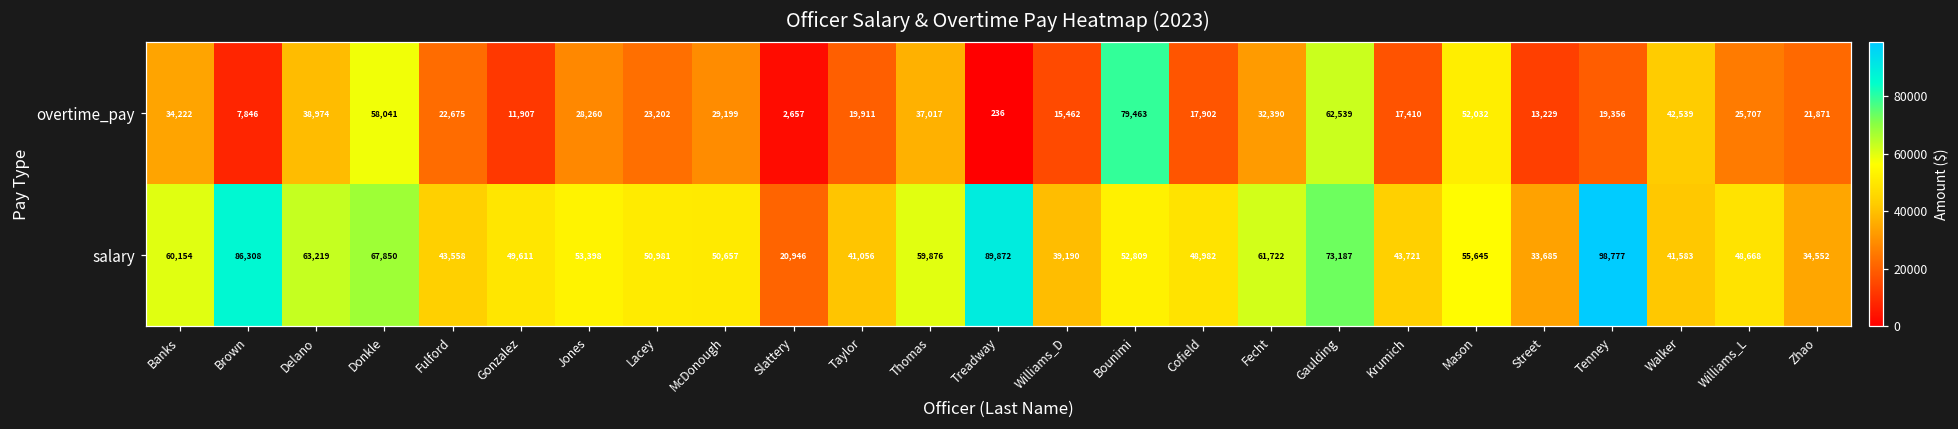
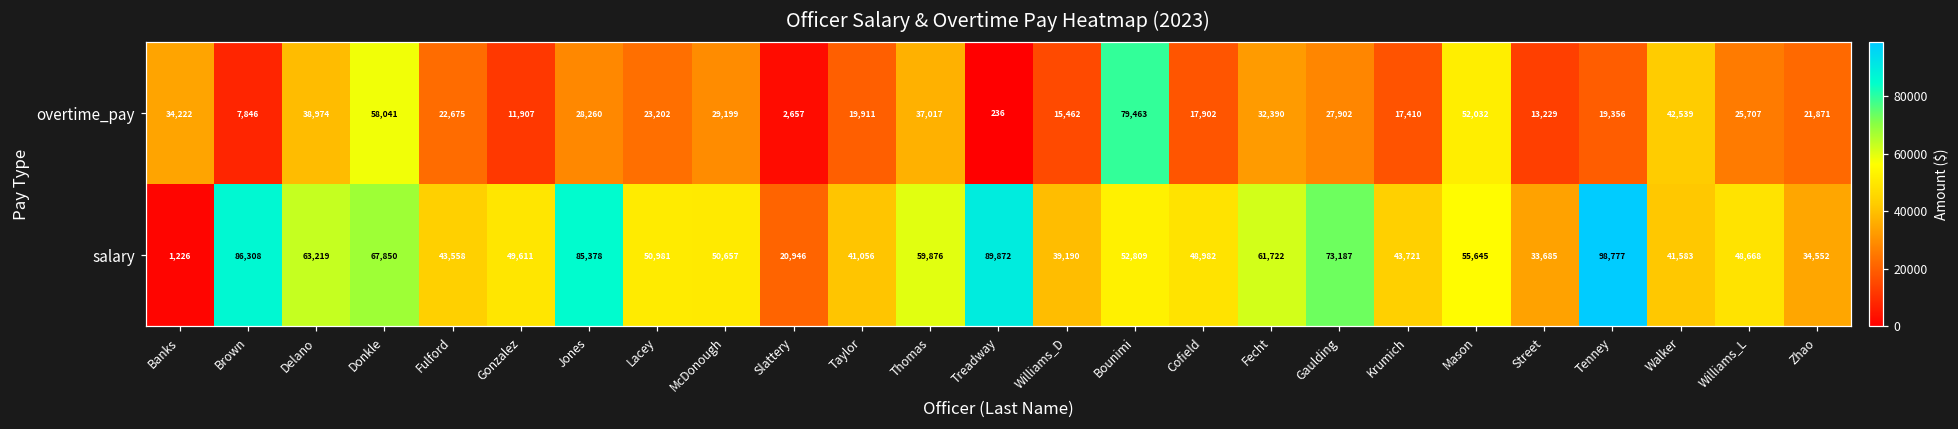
  {
    "overtime_pay": {
      "Banks": "34,222",
      "Brown": "7,846",
      "Delano": "38,974",
      "Donkle": "58,041",
      "Fulford": "22,675",
      "Gonzalez": "11,907",
      "Jones": "28,260",
      "Lacey": "23,202",
      "McDonough": "29,199",
      "Slattery": "2,657",
      "Taylor": "19,911",
      "Thomas": "37,017",
      "Treadway": "236",
      "Williams_D": "15,462",
      "Bounimi": "79,463",
      "Cofield": "17,902",
      "Fecht": "32,390",
-     "Gaulding": "62,539",
+     "Gaulding": "27,902",
      "Krumich": "17,410",
      "Mason": "52,032",
      "Street": "13,229",
      "Tenney": "19,356",
      "Walker": "42,539",
      "Williams_L": "25,707",
      "Zhao": "21,871"
    },
    "salary": {
-     "Banks": "60,154",
+     "Banks": "1,226",
      "Brown": "86,308",
      "Delano": "63,219",
      "Donkle": "67,850",
      "Fulford": "43,558",
      "Gonzalez": "49,611",
-     "Jones": "53,398",
+     "Jones": "85,378",
      "Lacey": "50,981",
      "McDonough": "50,657",
      "Slattery": "20,946",
      "Taylor": "41,056",
      "Thomas": "59,876",
      "Treadway": "89,872",
      "Williams_D": "39,190",
      "Bounimi": "52,809",
      "Cofield": "48,982",
      "Fecht": "61,722",
      "Gaulding": "73,187",
      "Krumich": "43,721",
      "Mason": "55,645",
      "Street": "33,685",
      "Tenney": "98,777",
      "Walker": "41,583",
      "Williams_L": "48,668",
      "Zhao": "34,552"
    }
  }
